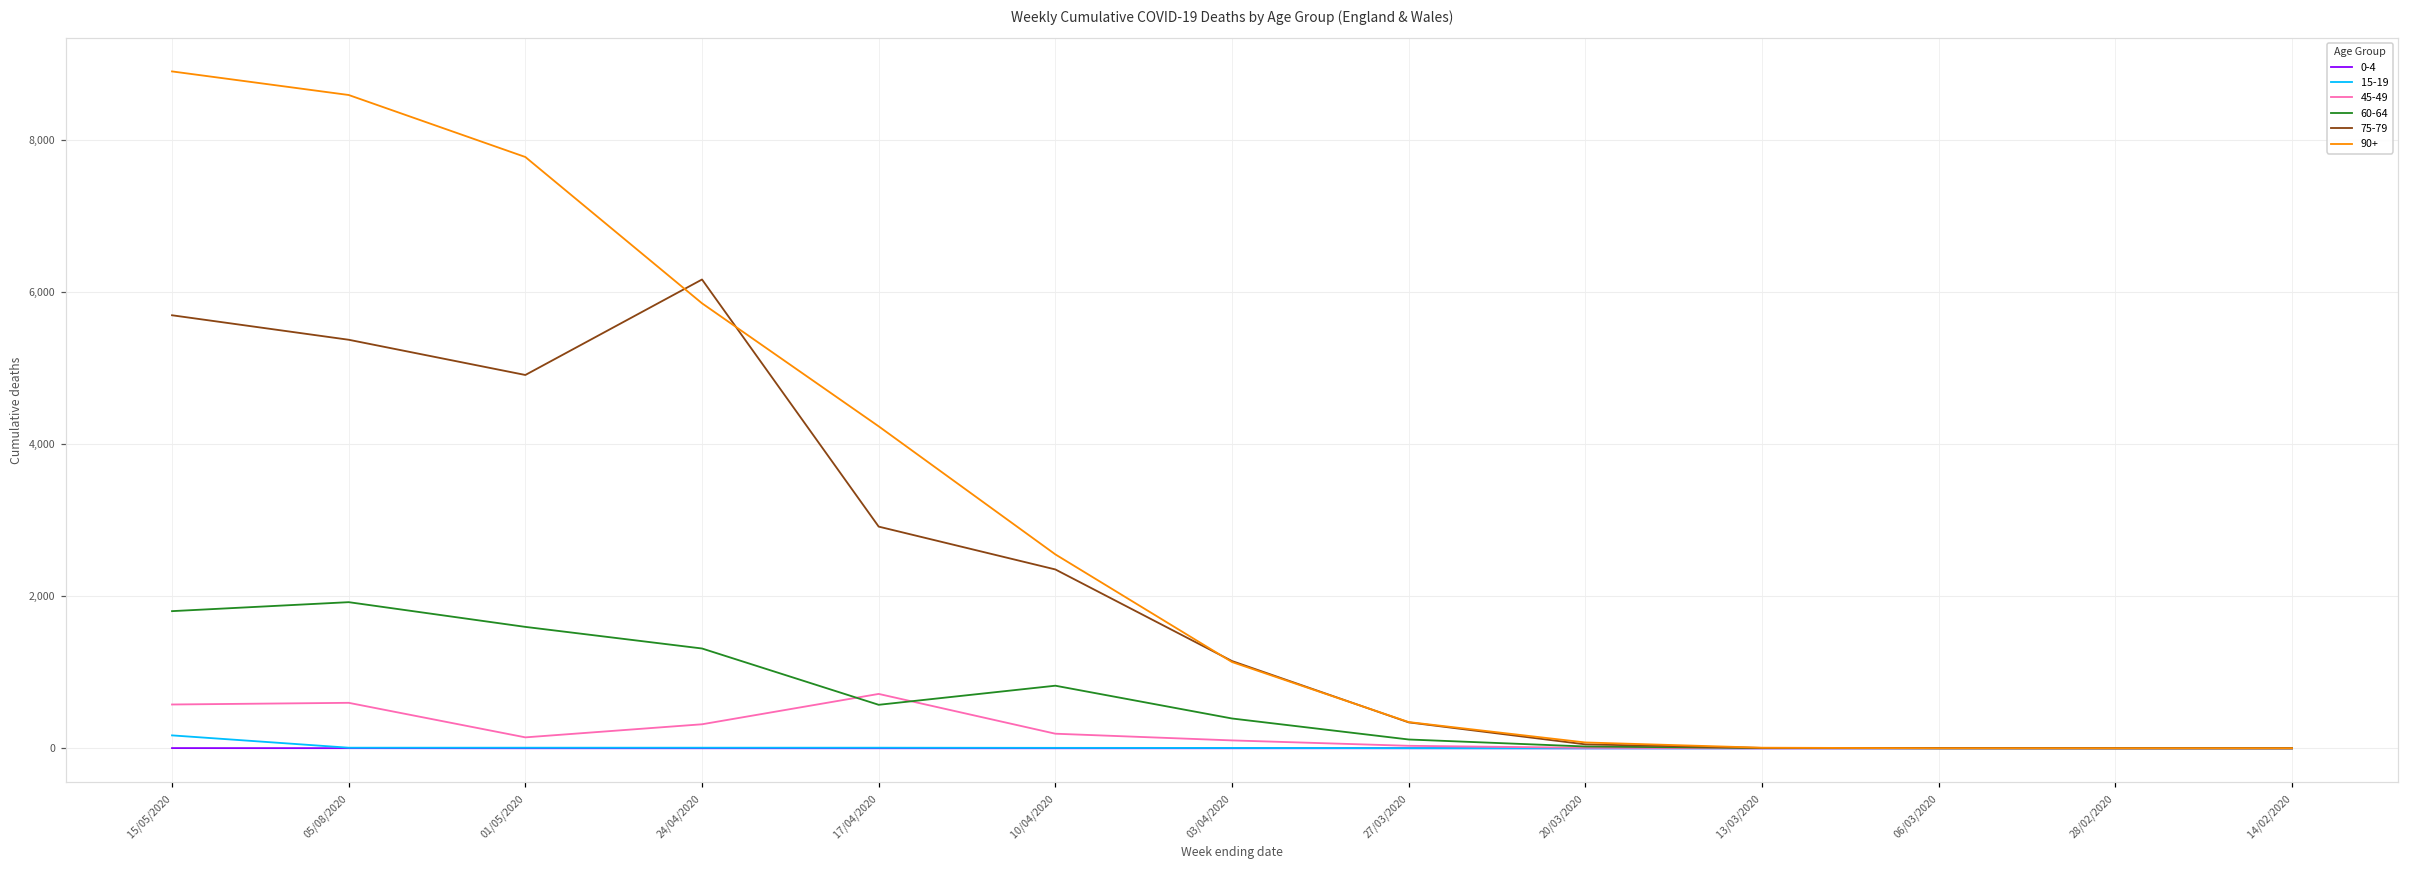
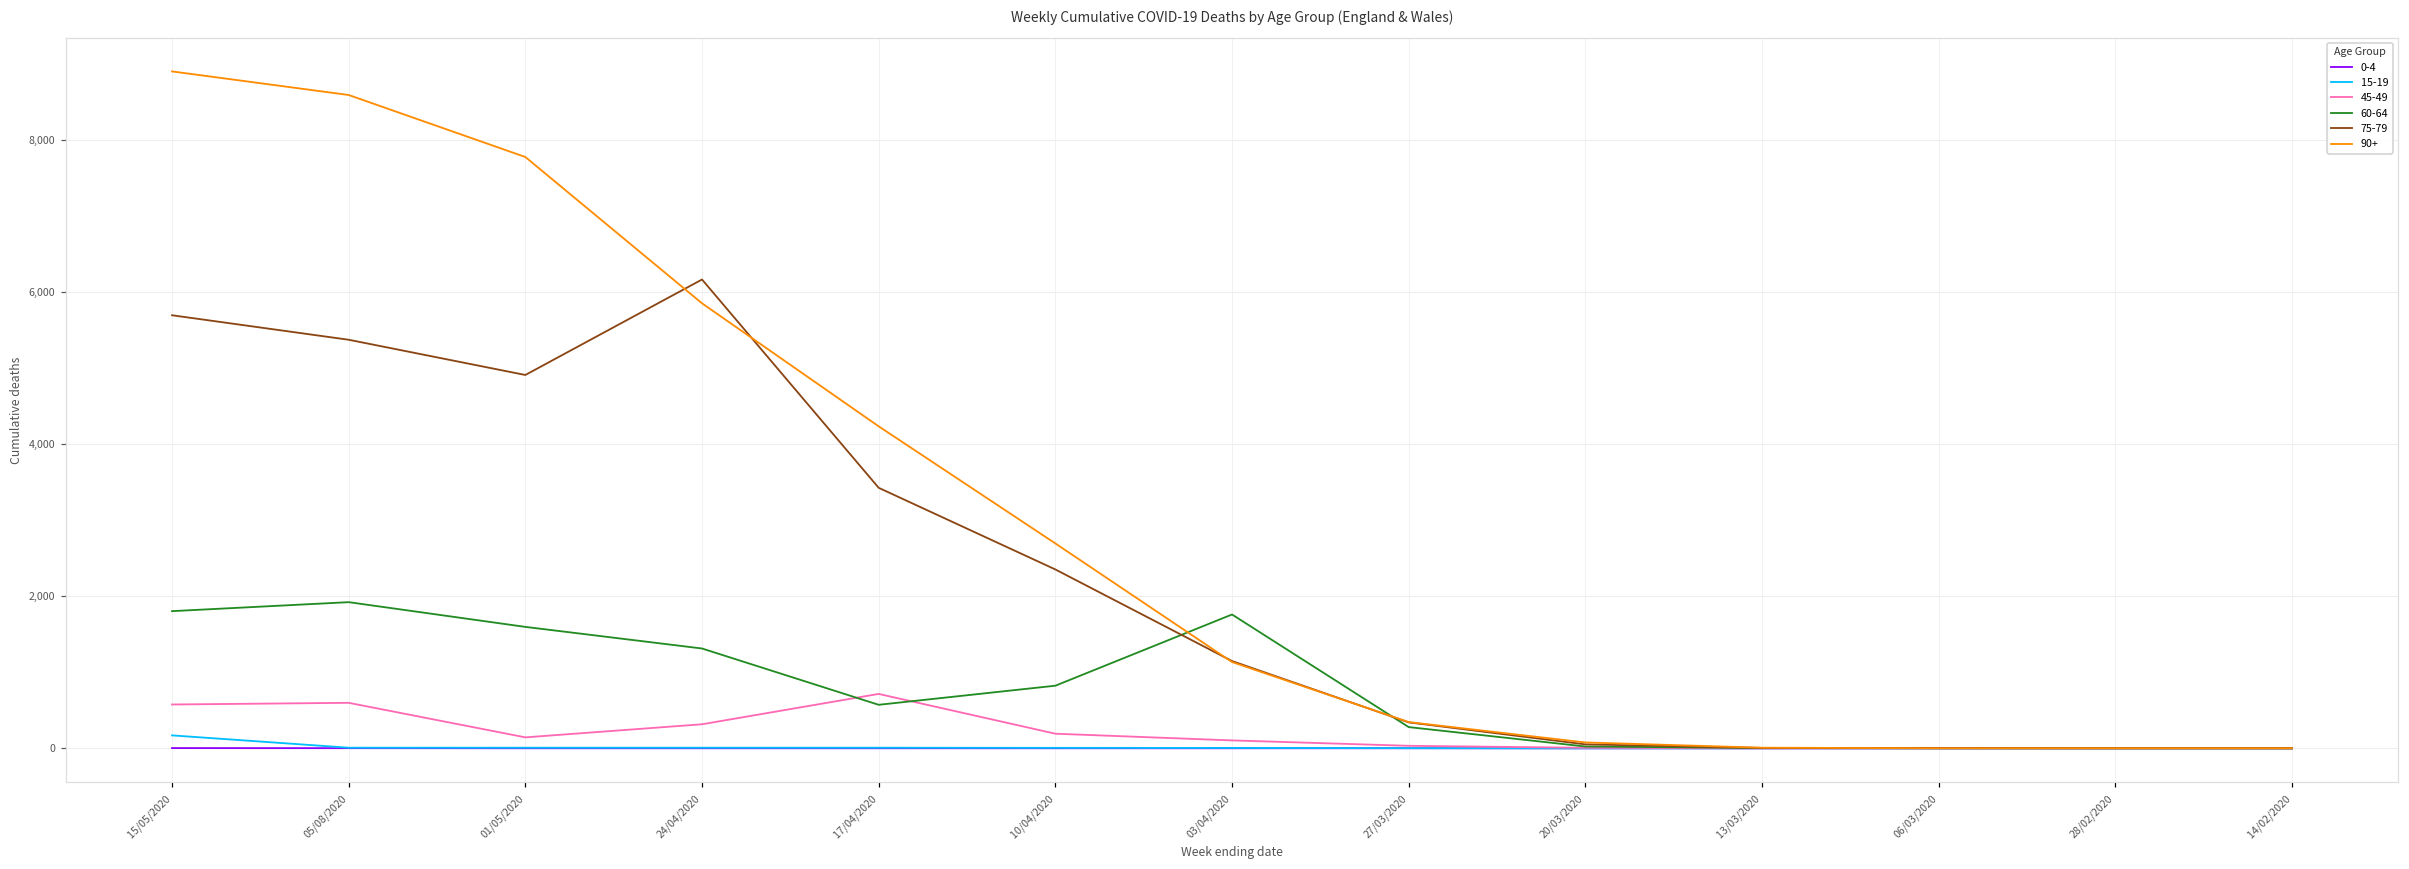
  {
    "0-4": {
      "15/05/2020": "0"
    },
    "15-19": {
      "15/05/2020": "200"
    },
    "45-49": {
      "15/05/2020": "600",
      "05/08/2020": "600",
      "01/05/2020": "100",
      "24/04/2020": "300",
      "17/04/2020": "700",
      "10/04/2020": "200",
      "03/04/2020": "100"
    },
    "60-64": {
      "15/05/2020": "1,800",
      "05/08/2020": "1,900",
      "01/05/2020": "1,600",
      "24/04/2020": "1,300",
      "17/04/2020": "600",
      "10/04/2020": "800",
-     "03/04/2020": "400",
-     "27/03/2020": "100"
+     "03/04/2020": "1,800",
+     "27/03/2020": "300"
    },
    "75-79": {
      "15/05/2020": "5,700",
      "05/08/2020": "5,400",
      "01/05/2020": "4,900",
      "24/04/2020": "6,200",
-     "17/04/2020": "2,900",
+     "17/04/2020": "3,400",
      "10/04/2020": "2,400"
    },
    "90+": {
      "15/05/2020": "8,900",
      "05/08/2020": "8,600",
      "01/05/2020": "7,800",
      "24/04/2020": "5,800",
      "17/04/2020": "4,200",
-     "10/04/2020": "2,500"
+     "10/04/2020": "2,700"
    }
  }
